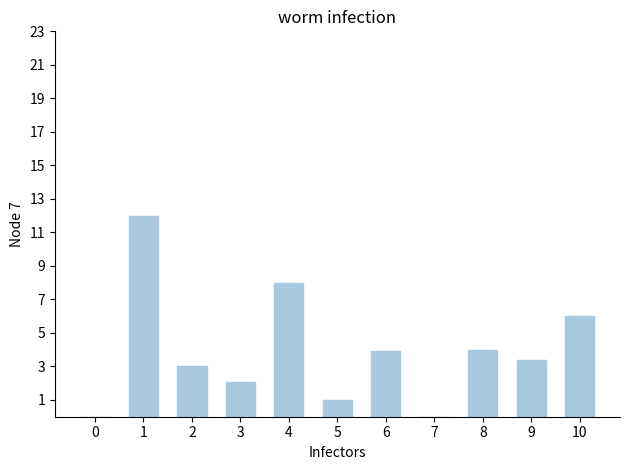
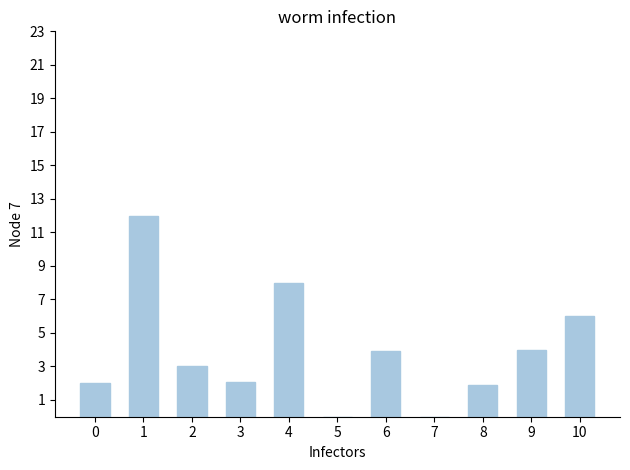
  {
-   "0": 0,
+   "0": 2,
    "1": 12.0,
    "2": 3.0,
    "3": 2.1,
    "4": 8.0,
-   "5": 1,
+   "5": 0,
    "6": 3.9,
    "7": 0.0,
-   "8": 4.0,
-   "9": 3.4,
+   "8": 1.9,
+   "9": 4.0,
    "10": 6.0
  }
